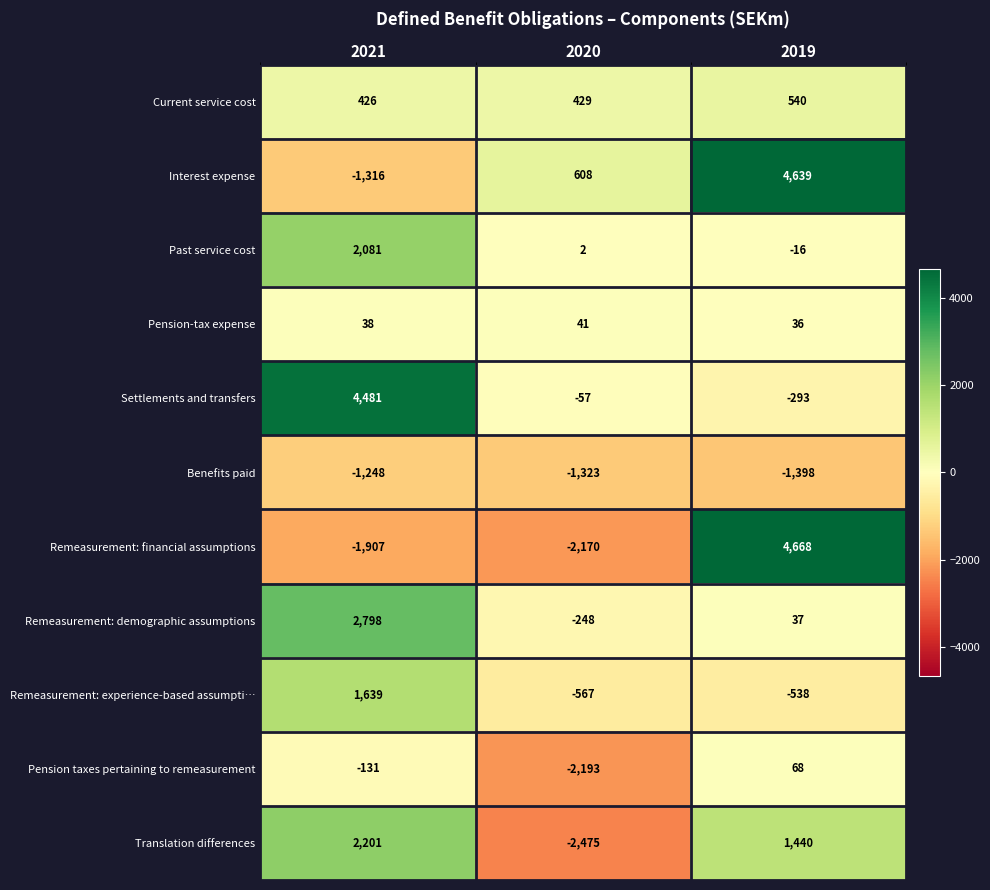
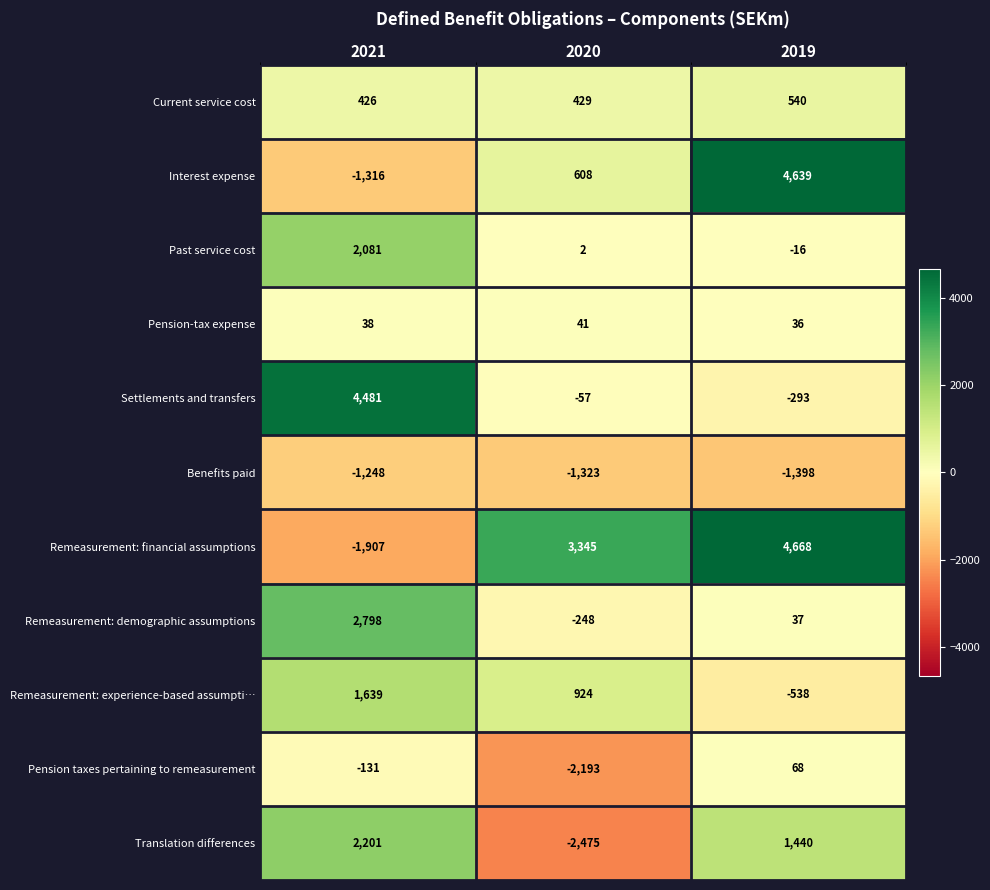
  {
    "Current service cost": {
      "2021": "426",
      "2020": "429",
      "2019": "540"
    },
    "Interest expense": {
      "2021": "-1,316",
      "2020": "608",
      "2019": "4,639"
    },
    "Past service cost": {
      "2021": "2,081",
      "2020": "2",
      "2019": "-16"
    },
    "Pension-tax expense": {
      "2021": "38",
      "2020": "41",
      "2019": "36"
    },
    "Settlements and transfers": {
      "2021": "4,481",
      "2020": "-57",
      "2019": "-293"
    },
    "Benefits paid": {
      "2021": "-1,248",
      "2020": "-1,323",
      "2019": "-1,398"
    },
    "Remeasurement: financial assumptions": {
      "2021": "-1,907",
-     "2020": "-2,170",
+     "2020": "3,345",
      "2019": "4,668"
    },
    "Remeasurement: demographic assumptions": {
      "2021": "2,798",
      "2020": "-248",
      "2019": "37"
    },
    "Remeasurement: experience-based assumpti…": {
      "2021": "1,639",
-     "2020": "-567",
+     "2020": "924",
      "2019": "-538"
    },
    "Pension taxes pertaining to remeasurement": {
      "2021": "-131",
      "2020": "-2,193",
      "2019": "68"
    },
    "Translation differences": {
      "2021": "2,201",
      "2020": "-2,475",
      "2019": "1,440"
    }
  }
